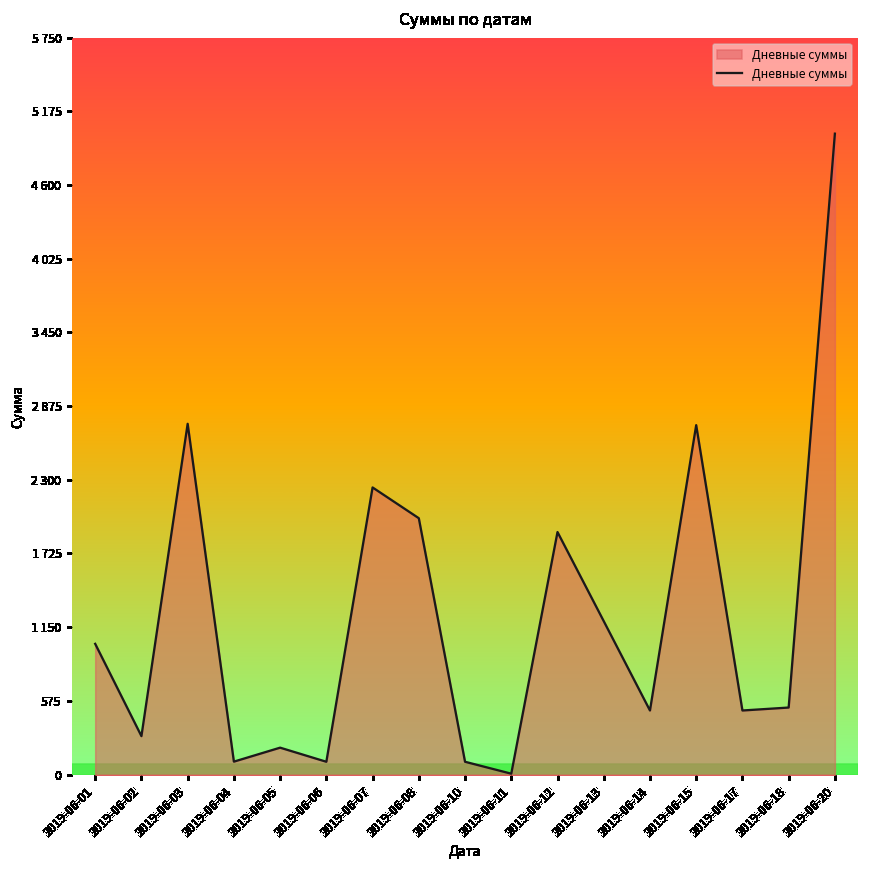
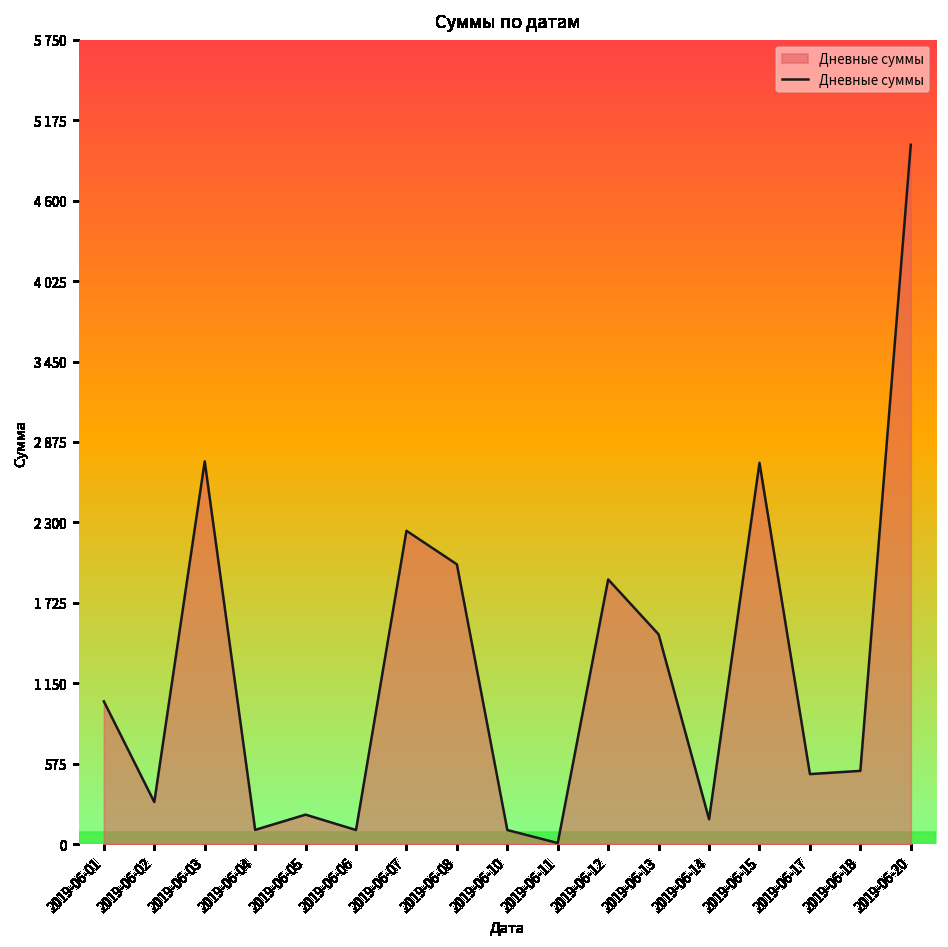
  {
    "2019-06-01": 1020,
    "2019-06-02": 300,
    "2019-06-03": 2740,
    "2019-06-04": 100,
    "2019-06-05": 210,
    "2019-06-06": 100,
    "2019-06-07": 2240,
    "2019-06-08": 2000,
    "2019-06-10": 100,
    "2019-06-12": 1890,
-   "2019-06-13": 1200,
-   "2019-06-14": 500,
+   "2019-06-13": 1500,
+   "2019-06-14": 180,
    "2019-06-15": 2730,
    "2019-06-17": 500,
    "2019-06-18": 520,
    "2019-06-20": 5000
  }
